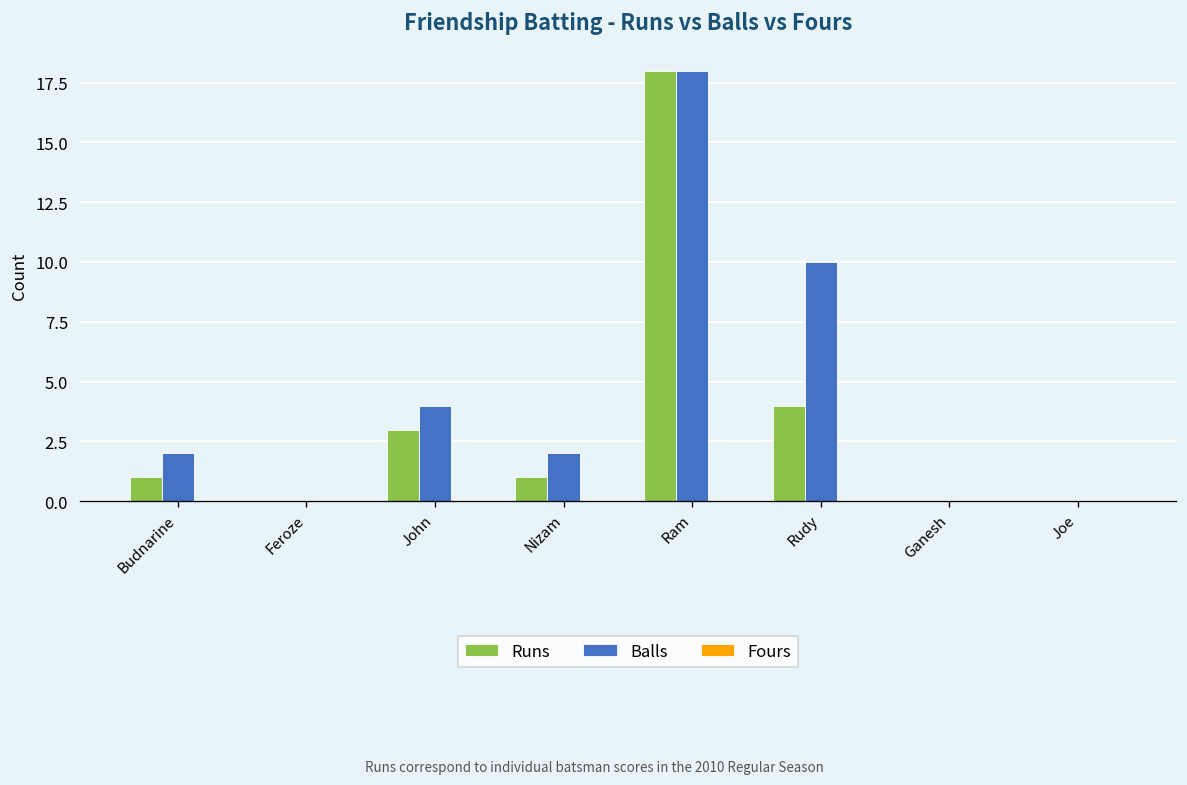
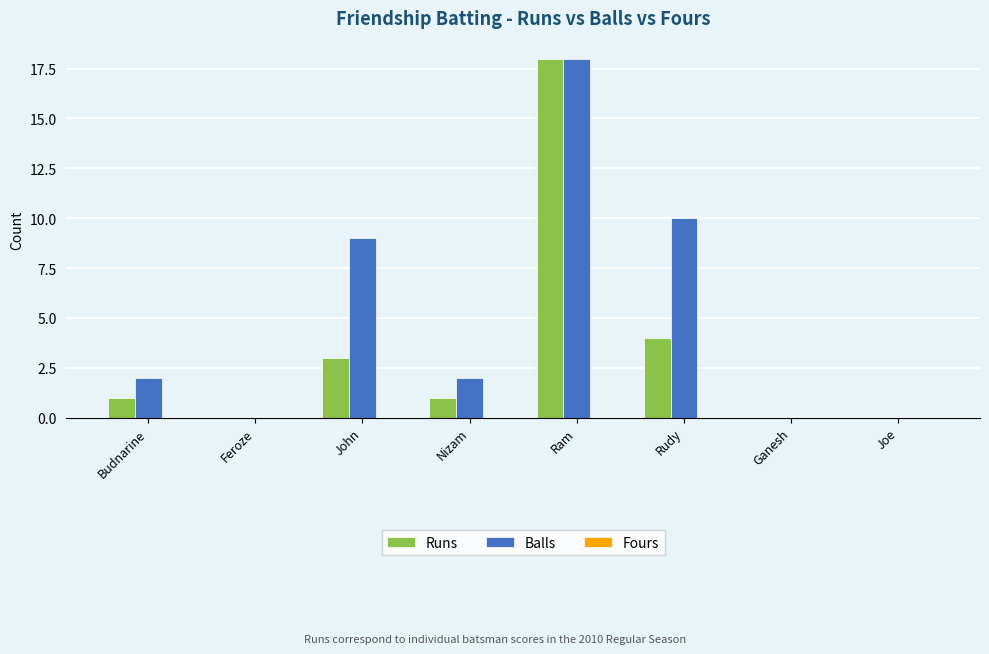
  {
    "Runs": {
      "Budnarine": 1,
      "Feroze": 0,
      "John": 3,
      "Nizam": 1,
      "Ram": 18,
      "Rudy": 4,
      "Ganesh": 0,
      "Joe": 0
    },
    "Balls": {
      "Budnarine": 2,
      "Feroze": 0,
-     "John": 4,
+     "John": 9,
      "Nizam": 2,
      "Ram": 18,
      "Rudy": 10,
      "Ganesh": 0,
      "Joe": 0
    },
    "Fours": {
      "Budnarine": 0,
      "Feroze": 0,
      "John": 0,
      "Nizam": 0,
      "Ram": 0,
      "Rudy": 0,
      "Ganesh": 0,
      "Joe": 0
    }
  }
